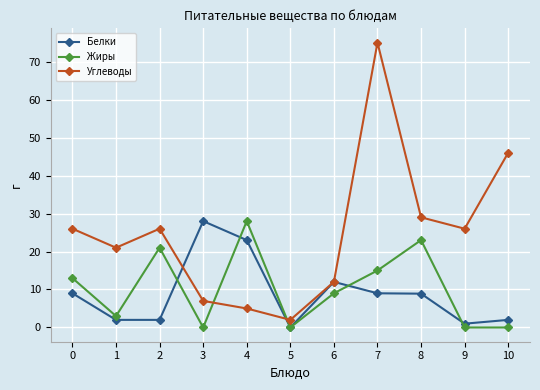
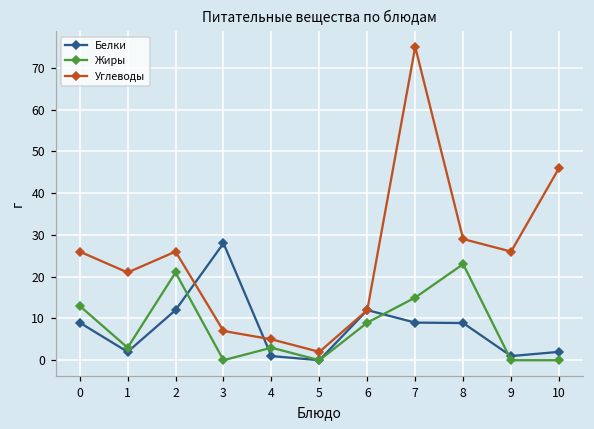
  {
    "Белки": {
      "0": 9,
      "1": 2,
-     "2": 2,
+     "2": 12,
      "3": 28,
-     "4": 23,
+     "4": 1,
      "7": 9,
      "8": 9,
      "9": 1,
      "10": 2
    },
    "Жиры": {
      "0": 13,
      "1": 3,
      "2": 21,
      "3": 0,
-     "4": 28,
+     "4": 3,
      "6": 9,
      "7": 15,
      "8": 23,
      "9": 0,
      "10": 0
    },
    "Углеводы": {
      "0": 26,
      "1": 21,
      "2": 26,
      "3": 7,
      "4": 5,
      "5": 2,
      "7": 75,
      "8": 29,
      "9": 26,
      "10": 46
    }
  }
